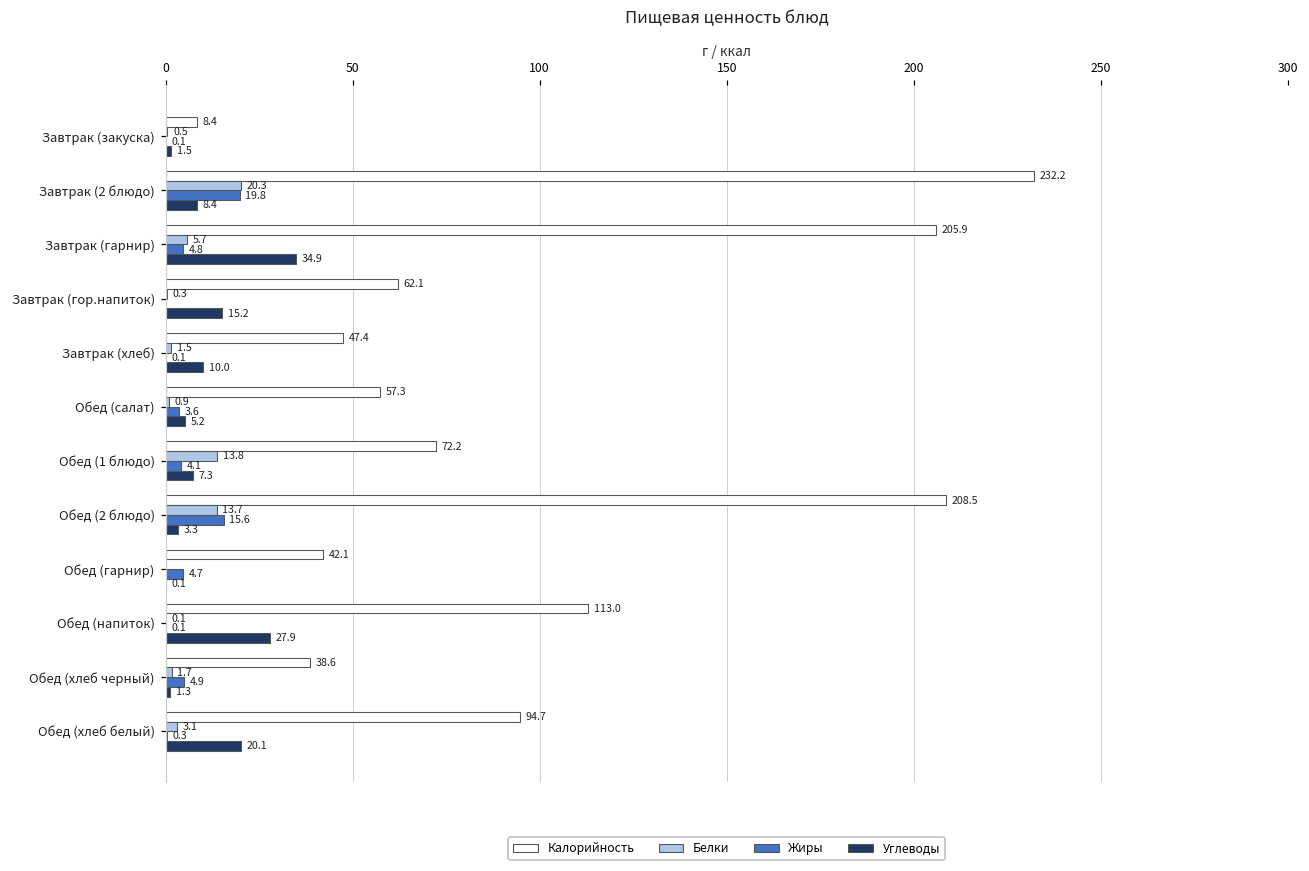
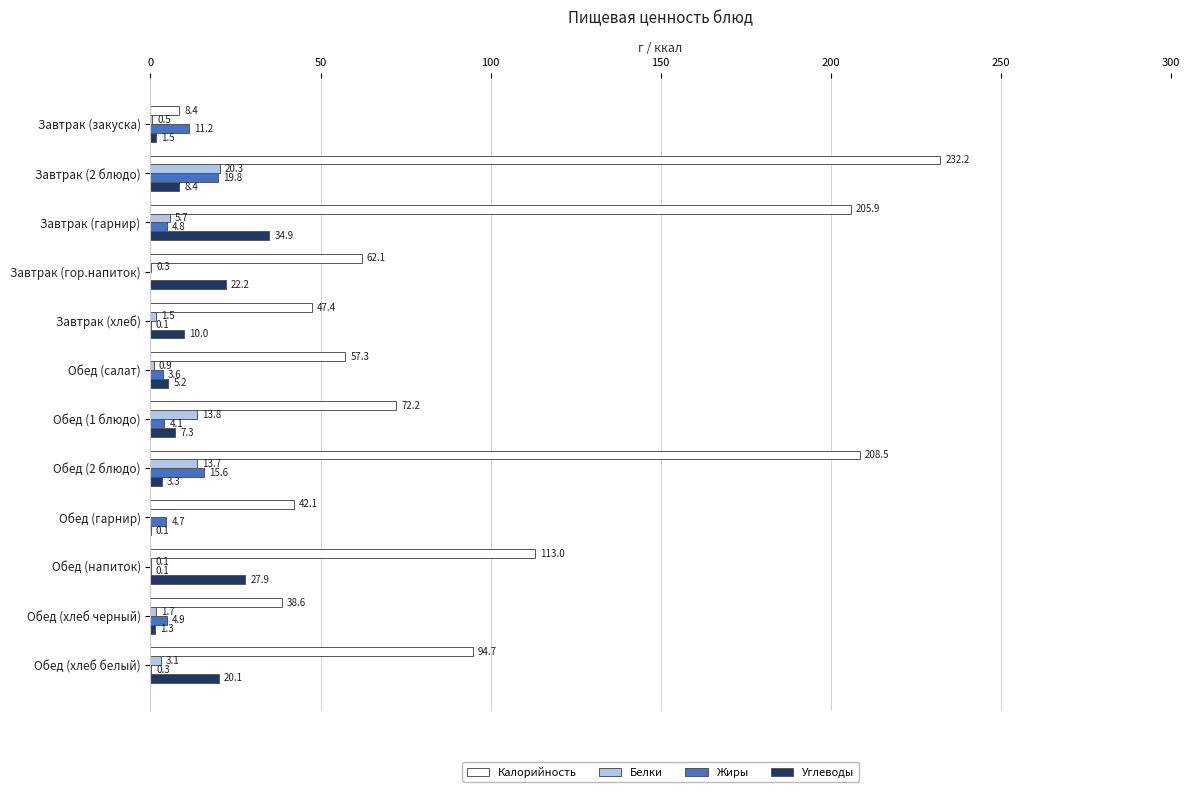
  {
    "Калорийность": {
      "Завтрак (закуска)": 8.4,
      "Завтрак (2 блюдо)": 232.2,
      "Завтрак (гарнир)": 205.9,
      "Завтрак (гор.напиток)": 62.1,
      "Завтрак (хлеб)": 47.4,
      "Обед (салат)": 57.3,
      "Обед (1 блюдо)": 72.2,
      "Обед (2 блюдо)": 208.5,
      "Обед (гарнир)": 42.1,
      "Обед (напиток)": 113.0,
      "Обед (хлеб черный)": 38.6,
      "Обед (хлеб белый)": 94.7
    },
    "Белки": {
      "Завтрак (закуска)": 0.5,
      "Завтрак (2 блюдо)": 20.3,
      "Завтрак (гарнир)": 5.7,
      "Завтрак (гор.напиток)": 0.3,
      "Завтрак (хлеб)": 1.5,
      "Обед (салат)": 0.9,
      "Обед (1 блюдо)": 13.8,
      "Обед (2 блюдо)": 13.7,
      "Обед (напиток)": 0.1,
      "Обед (хлеб черный)": 1.7,
      "Обед (хлеб белый)": 3.1
    },
    "Жиры": {
-     "Завтрак (закуска)": 0.1,
+     "Завтрак (закуска)": 11.2,
      "Завтрак (2 блюдо)": 19.8,
      "Завтрак (гарнир)": 4.8,
      "Завтрак (хлеб)": 0.1,
      "Обед (салат)": 3.6,
      "Обед (1 блюдо)": 4.1,
      "Обед (2 блюдо)": 15.6,
      "Обед (гарнир)": 4.7,
      "Обед (напиток)": 0.1,
      "Обед (хлеб черный)": 4.9,
      "Обед (хлеб белый)": 0.3
    },
    "Углеводы": {
      "Завтрак (закуска)": 1.5,
      "Завтрак (2 блюдо)": 8.4,
      "Завтрак (гарнир)": 34.9,
-     "Завтрак (гор.напиток)": 15.2,
+     "Завтрак (гор.напиток)": 22.2,
      "Завтрак (хлеб)": 10.0,
      "Обед (салат)": 5.2,
      "Обед (1 блюдо)": 7.3,
      "Обед (2 блюдо)": 3.3,
      "Обед (гарнир)": 0.1,
      "Обед (напиток)": 27.9,
      "Обед (хлеб черный)": 1.3,
      "Обед (хлеб белый)": 20.1
    }
  }
